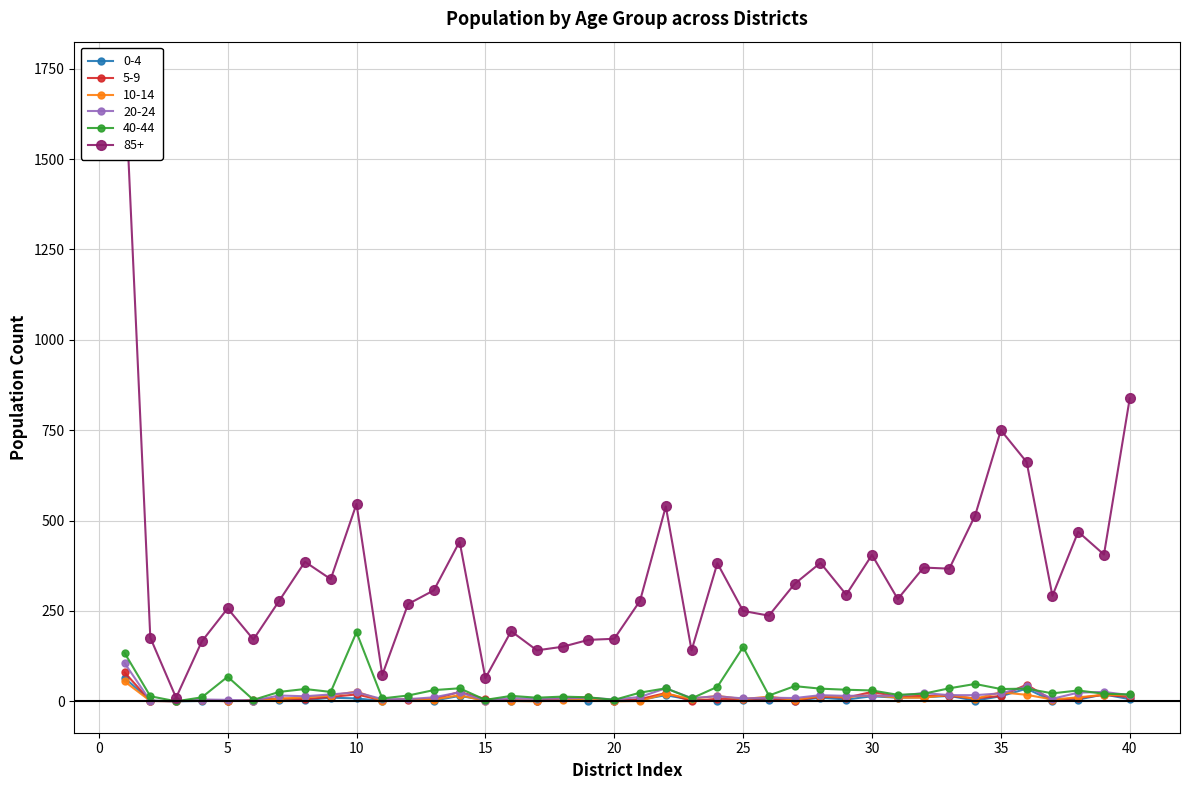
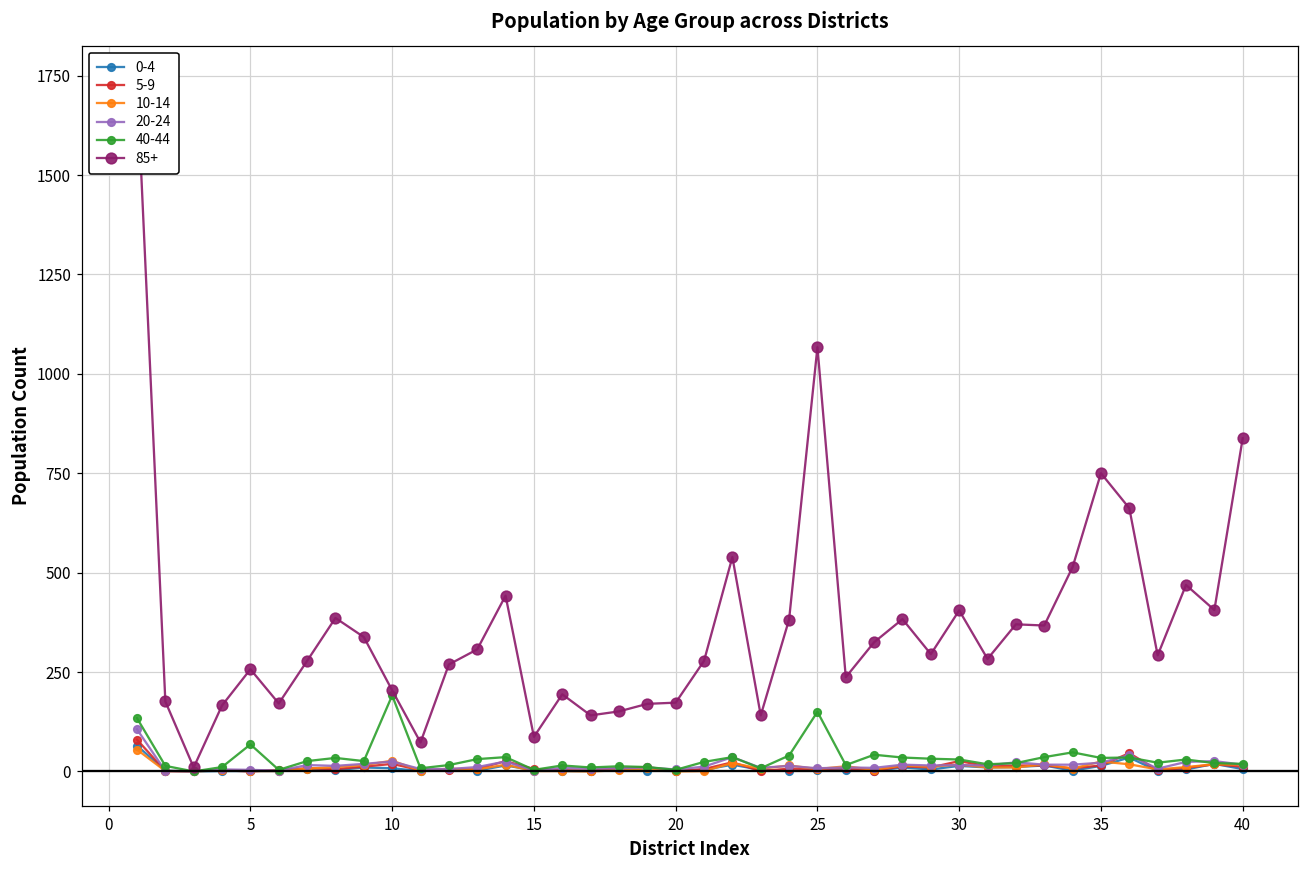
  {
    "0-4": {
      "10": 10
    },
    "40-44": {
      "5": 70,
      "10": 190,
      "25": 150,
      "35": 30
    },
    "85+": {
      "5": 260,
-     "10": 550,
-     "15": 60,
+     "10": 200,
+     "15": 90,
      "20": 170,
-     "25": 250,
+     "25": 1070,
      "30": 410,
      "35": 750,
      "40": 840
    }
  }
